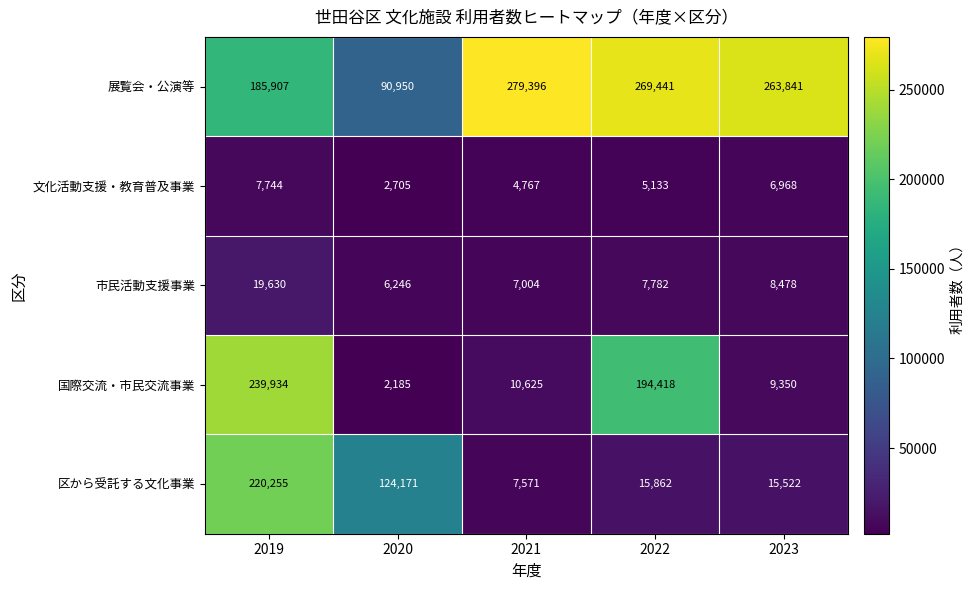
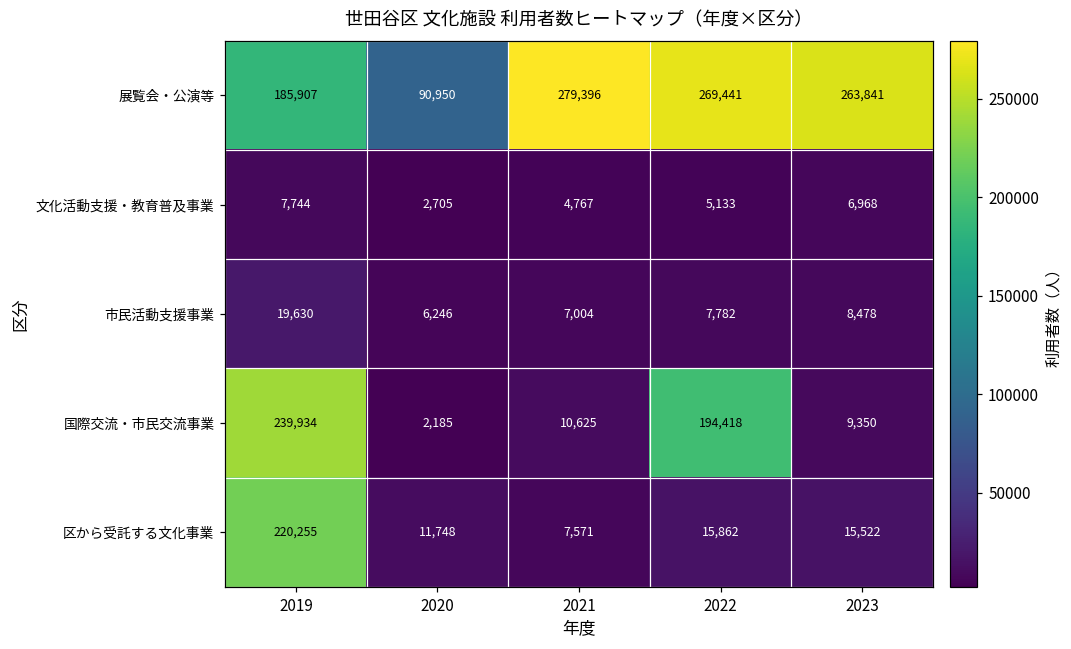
  {
    "展覧会・公演等": {
      "2019": "185,907",
      "2020": "90,950",
      "2021": "279,396",
      "2022": "269,441",
      "2023": "263,841"
    },
    "文化活動支援・教育普及事業": {
      "2019": "7,744",
      "2020": "2,705",
      "2021": "4,767",
      "2022": "5,133",
      "2023": "6,968"
    },
    "市民活動支援事業": {
      "2019": "19,630",
      "2020": "6,246",
      "2021": "7,004",
      "2022": "7,782",
      "2023": "8,478"
    },
    "国際交流・市民交流事業": {
      "2019": "239,934",
      "2020": "2,185",
      "2021": "10,625",
      "2022": "194,418",
      "2023": "9,350"
    },
    "区から受託する文化事業": {
      "2019": "220,255",
-     "2020": "124,171",
+     "2020": "11,748",
      "2021": "7,571",
      "2022": "15,862",
      "2023": "15,522"
    }
  }
